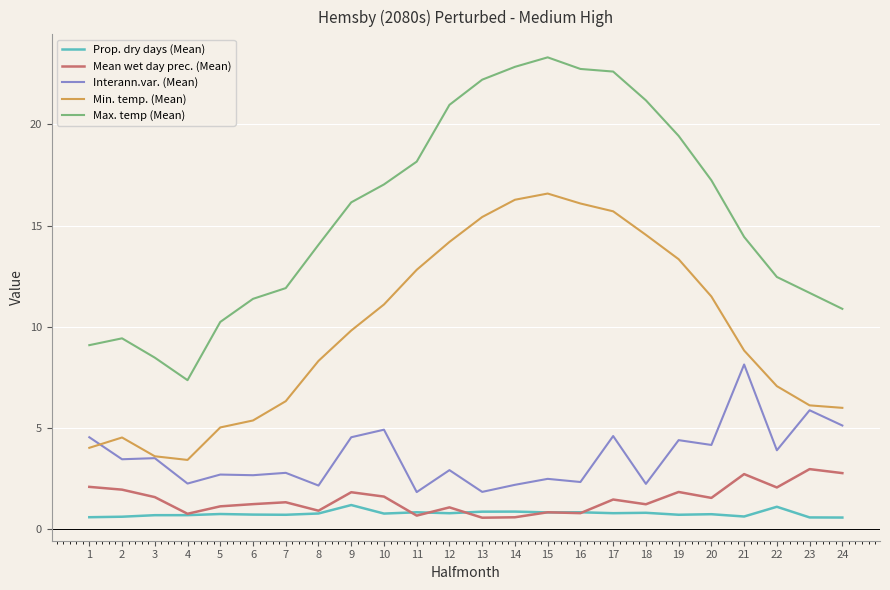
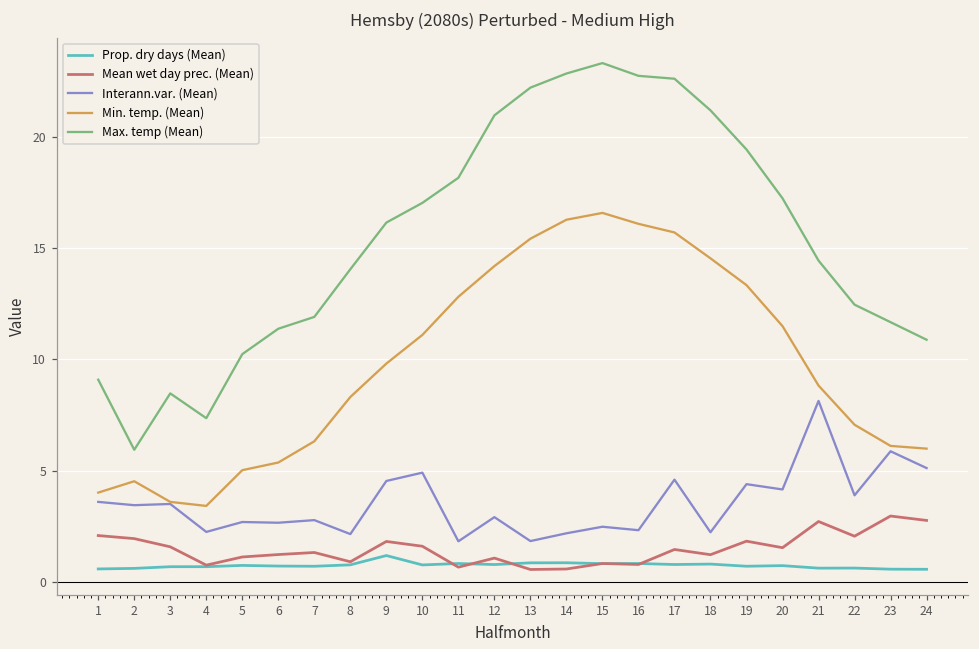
  {
    "Prop. dry days (Mean)": {
      "1": 0.6,
      "2": 0.6,
      "3": 0.7,
      "5": 0.7,
      "6": 0.7,
      "7": 0.7,
      "8": 0.8,
      "9": 1.2,
      "10": 0.8,
      "11": 0.8,
      "12": 0.8,
      "13": 0.9,
      "14": 0.9,
      "17": 0.8,
      "18": 0.8,
      "19": 0.7,
      "20": 0.7,
      "21": 0.6,
-     "22": 1.1,
+     "22": 0.6,
      "23": 0.6,
      "24": 0.6
    },
    "Interann.var. (Mean)": {
-     "1": 4.5,
+     "1": 3.6,
      "2": 3.5,
      "4": 2.3,
      "5": 2.7,
      "6": 2.7,
      "7": 2.8,
      "8": 2.2,
      "9": 4.5,
      "10": 4.9,
      "11": 1.8,
      "12": 2.9,
      "13": 1.8,
      "14": 2.2,
      "15": 2.5,
      "16": 2.3,
      "17": 4.6,
      "18": 2.2,
      "19": 4.4,
      "20": 4.2,
      "21": 8.1,
      "22": 3.9,
      "23": 5.9,
      "24": 5.1
    },
    "Max. temp (Mean)": {
      "1": 9.1,
-     "2": 9.4,
+     "2": 5.9,
      "3": 8.5,
      "4": 7.4,
      "5": 10.2,
      "6": 11.4,
      "7": 11.9,
      "8": 14.1,
      "9": 16.2,
      "10": 17.0,
      "11": 18.2,
      "12": 21.0,
      "13": 22.2,
      "14": 22.8,
      "15": 23.3,
      "16": 22.7,
      "17": 22.6,
      "18": 21.2,
      "19": 19.4,
      "20": 17.2,
      "21": 14.4,
      "22": 12.5,
      "23": 11.7,
      "24": 10.9
    }
  }
